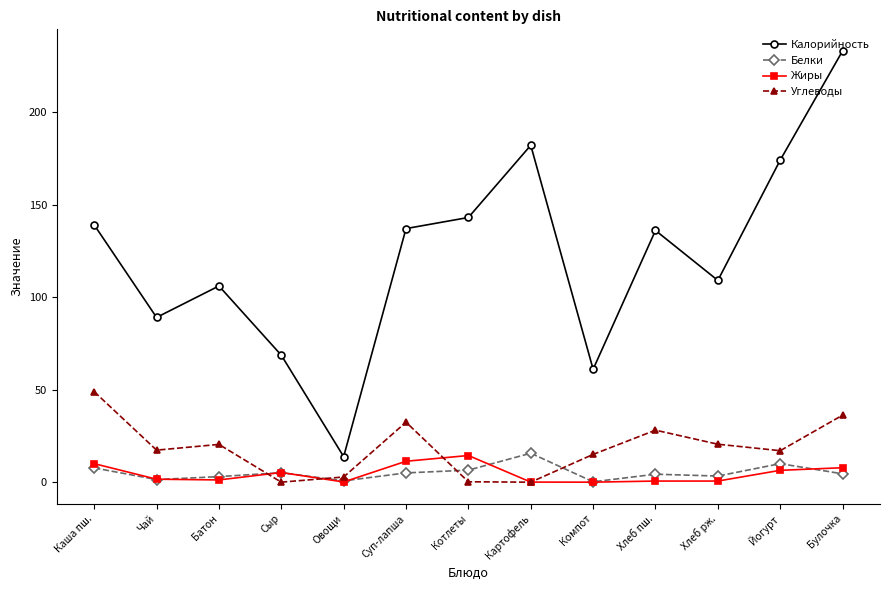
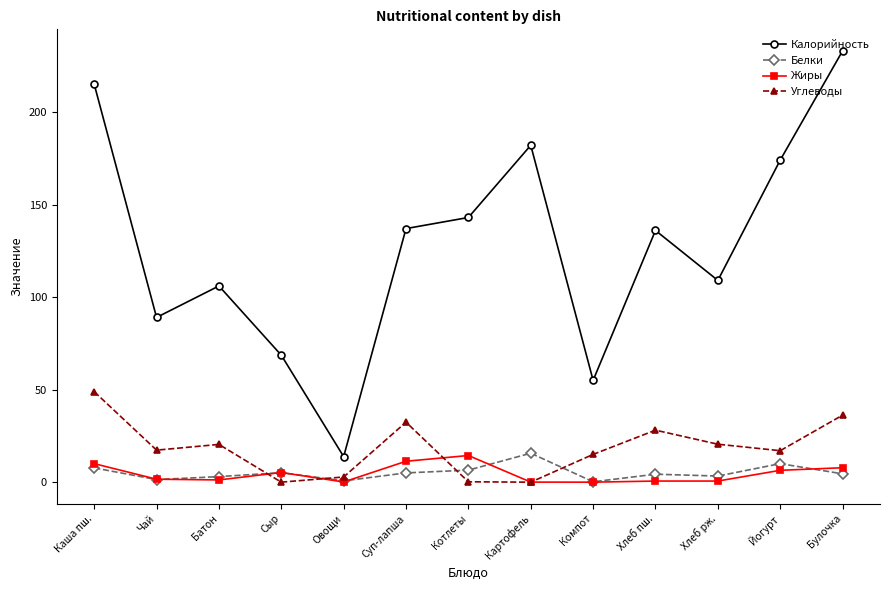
  {
    "Калорийность": {
-     "Каша пш.": 139,
+     "Каша пш.": 215,
      "Чай": 89,
      "Батон": 106,
      "Сыр": 69,
      "Овощи": 14,
      "Суп-лапша": 137,
      "Котлеты": 143,
      "Картофель": 182,
-     "Компот": 61,
+     "Компот": 55,
      "Хлеб пш.": 136,
      "Хлеб рж.": 109,
      "Йогурт": 174,
      "Булочка": 233
    },
    "Белки": {
      "Каша пш.": 8,
      "Батон": 3,
      "Суп-лапша": 5,
      "Котлеты": 7,
      "Картофель": 16,
      "Хлеб пш.": 4,
      "Хлеб рж.": 3,
      "Йогурт": 10,
      "Булочка": 5
    },
    "Жиры": {
      "Каша пш.": 10,
      "Батон": 1,
      "Суп-лапша": 11,
      "Котлеты": 14,
      "Хлеб пш.": 1,
      "Хлеб рж.": 1,
      "Йогурт": 6,
      "Булочка": 8
    },
    "Углеводы": {
      "Каша пш.": 49,
      "Чай": 17,
      "Батон": 20,
      "Сыр": 0,
      "Овощи": 3,
      "Суп-лапша": 32,
      "Котлеты": 0,
      "Компот": 15,
      "Хлеб пш.": 28,
      "Хлеб рж.": 21,
      "Йогурт": 17,
      "Булочка": 36
    }
  }
